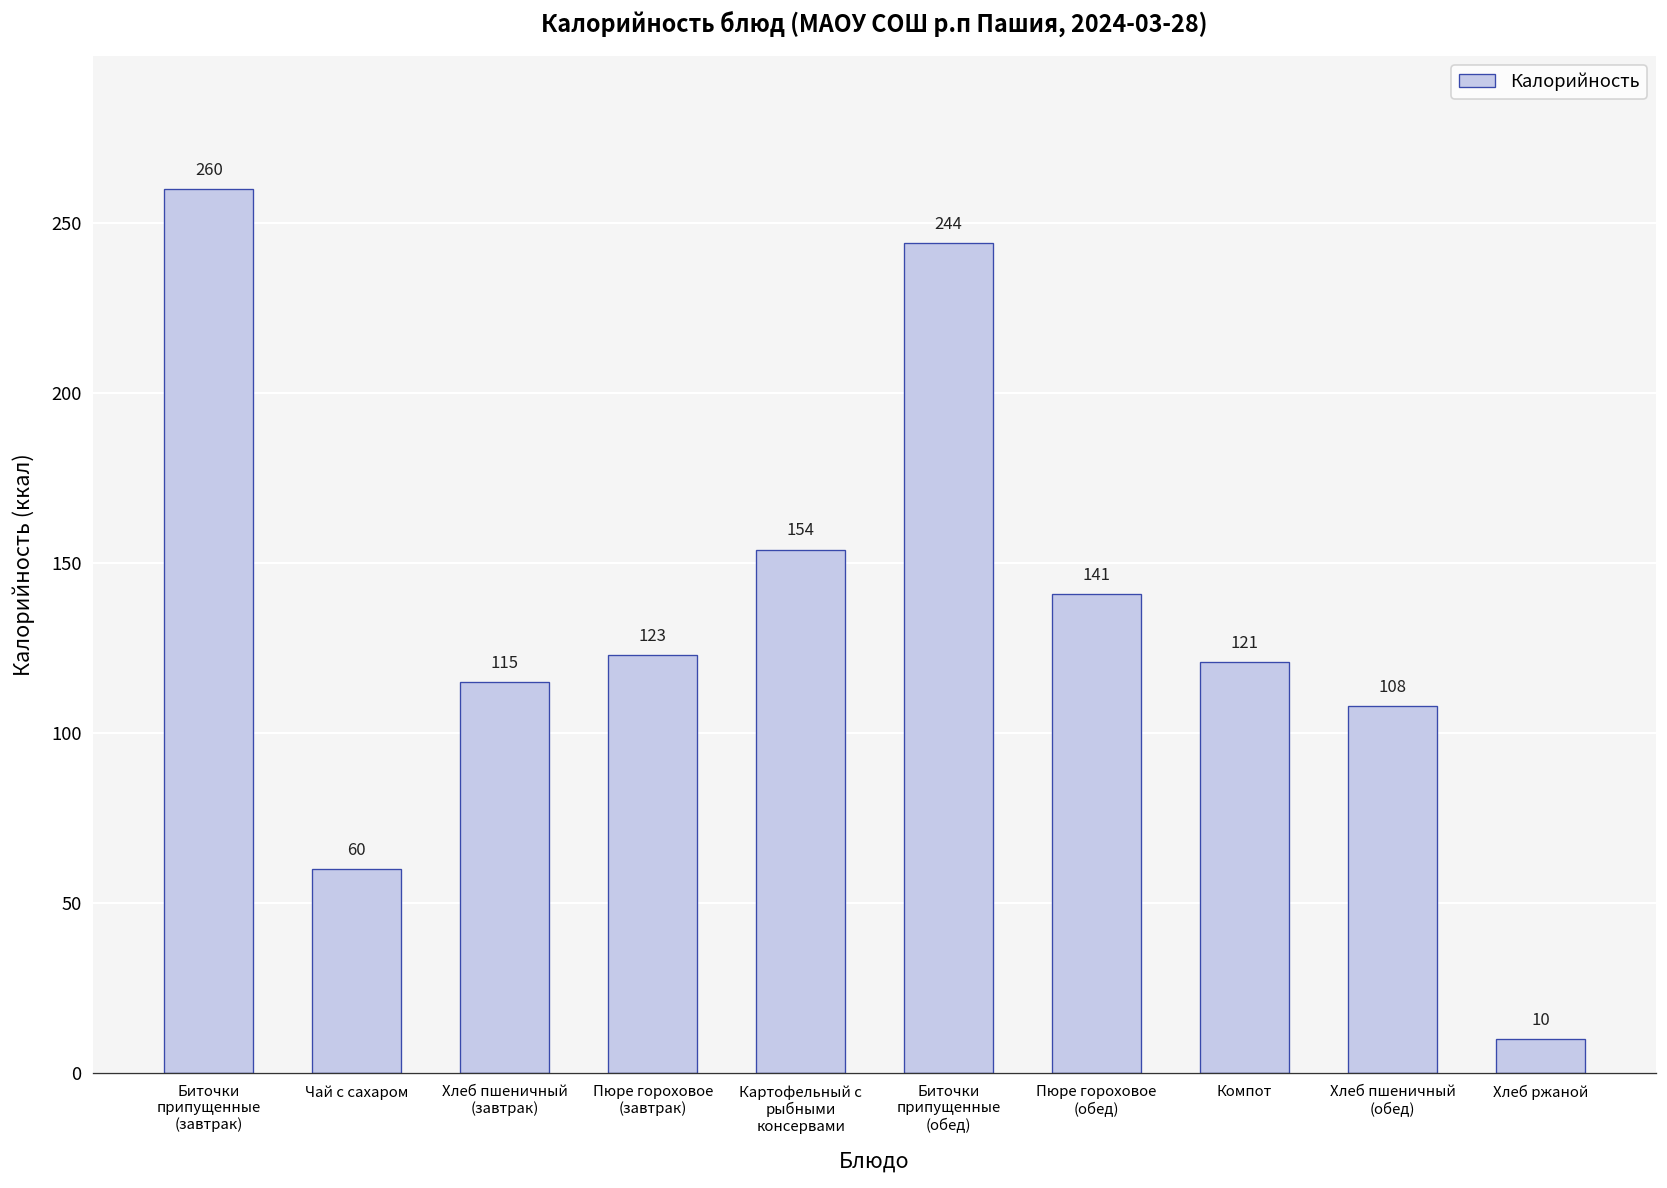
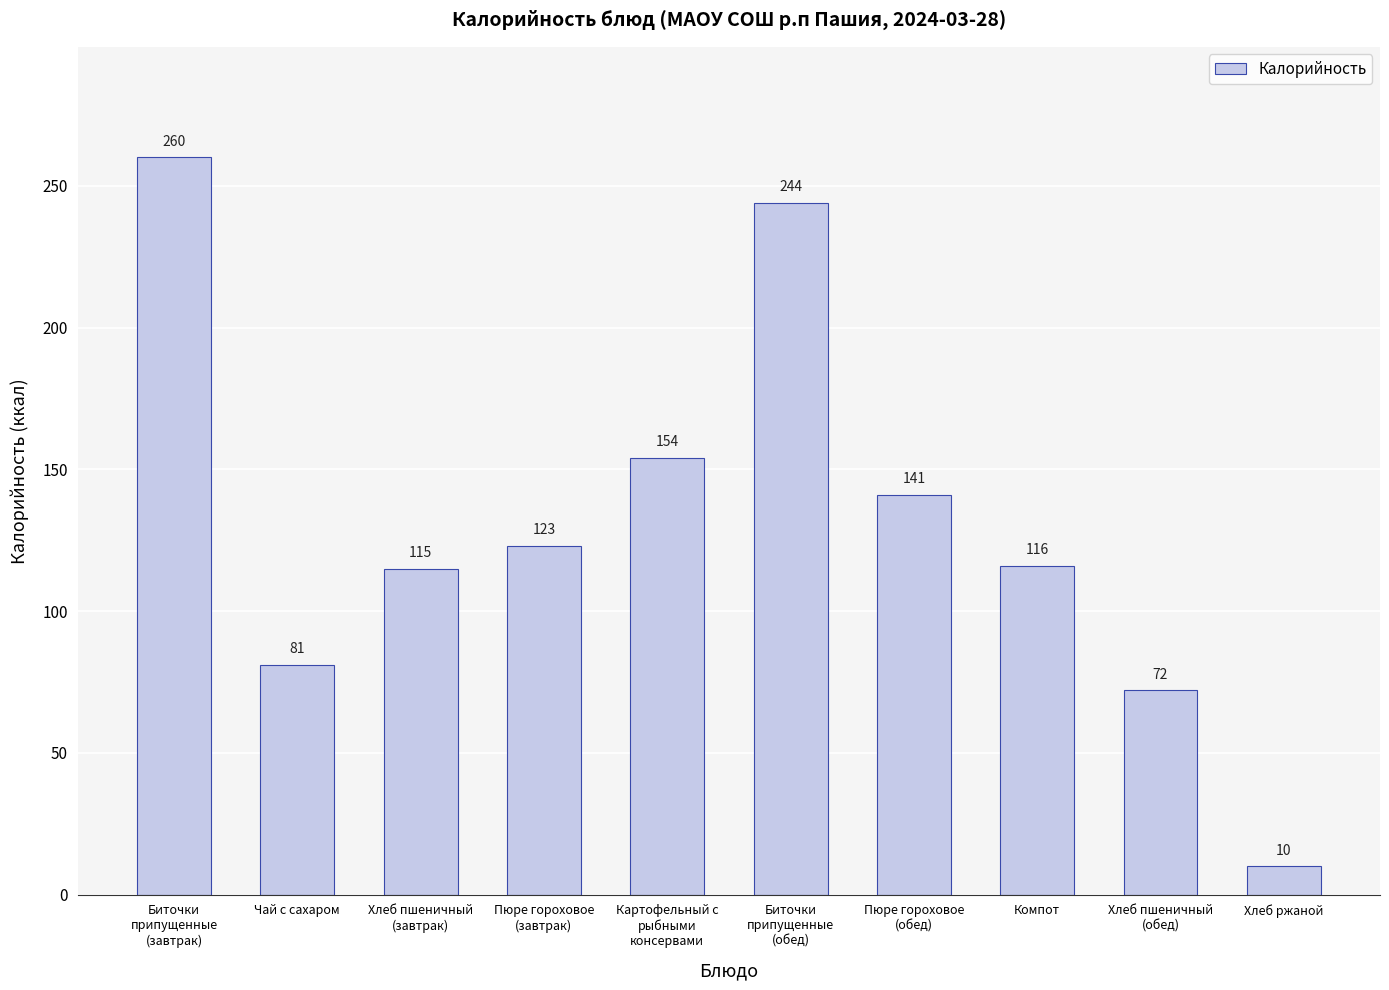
  {
    "Биточки припущенные (завтрак)": 260,
-   "Чай с сахаром": 60,
+   "Чай с сахаром": 81,
    "Хлеб пшеничный (завтрак)": 115,
    "Пюре гороховое (завтрак)": 123,
    "Картофельный с рыбными консервами": 154,
    "Биточки припущенные (обед)": 244,
    "Пюре гороховое (обед)": 141,
-   "Компот": 121,
-   "Хлеб пшеничный (обед)": 108,
+   "Компот": 116,
+   "Хлеб пшеничный (обед)": 72,
    "Хлеб ржаной": 10
  }
